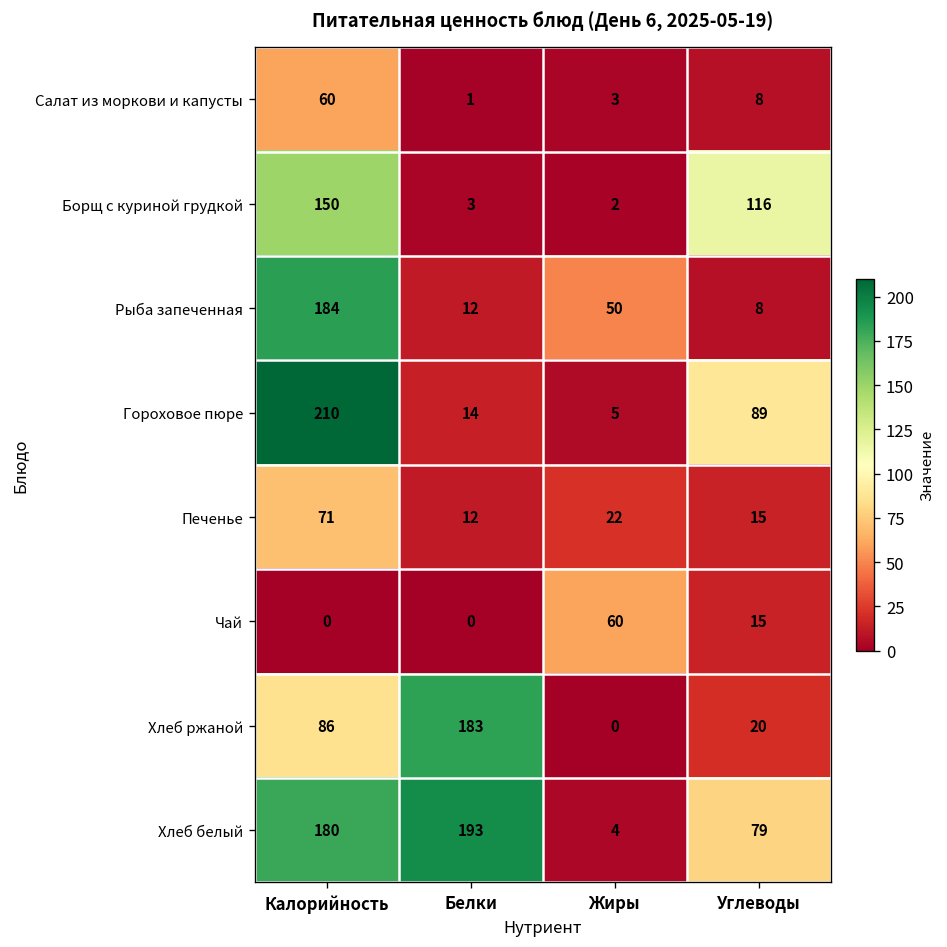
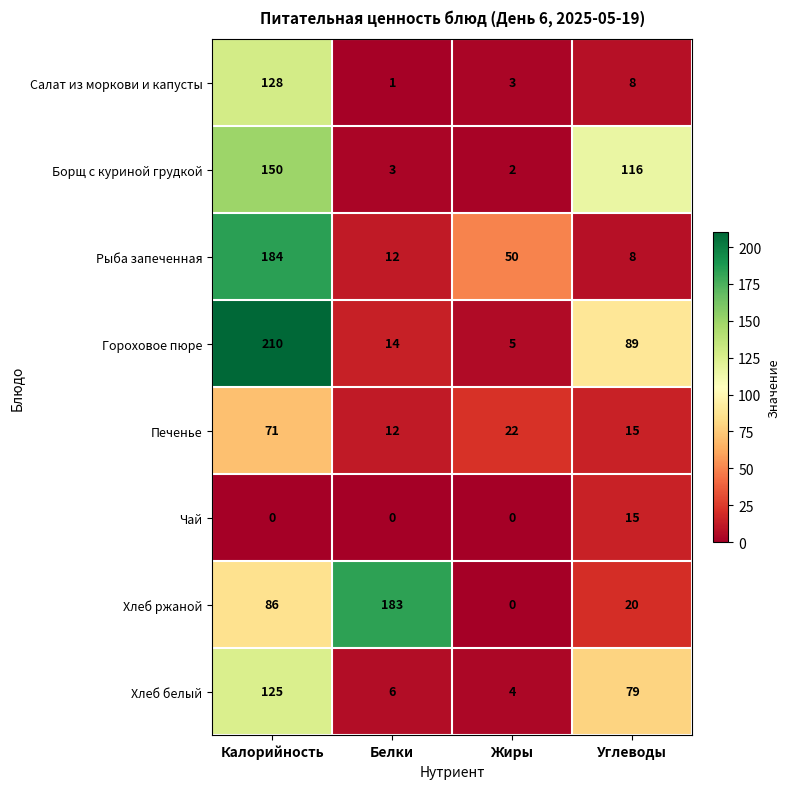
  {
    "Салат из моркови и капусты": {
-     "Калорийность": 60,
+     "Калорийность": 128,
      "Белки": 1,
      "Жиры": 3,
      "Углеводы": 8
    },
    "Борщ с куриной грудкой": {
      "Калорийность": 150,
      "Белки": 3,
      "Жиры": 2,
      "Углеводы": 116
    },
    "Рыба запеченная": {
      "Калорийность": 184,
      "Белки": 12,
      "Жиры": 50,
      "Углеводы": 8
    },
    "Гороховое пюре": {
      "Калорийность": 210,
      "Белки": 14,
      "Жиры": 5,
      "Углеводы": 89
    },
    "Печенье": {
      "Калорийность": 71,
      "Белки": 12,
      "Жиры": 22,
      "Углеводы": 15
    },
    "Чай": {
      "Калорийность": 0,
      "Белки": 0,
-     "Жиры": 60,
+     "Жиры": 0,
      "Углеводы": 15
    },
    "Хлеб ржаной": {
      "Калорийность": 86,
      "Белки": 183,
      "Жиры": 0,
      "Углеводы": 20
    },
    "Хлеб белый": {
-     "Калорийность": 180,
-     "Белки": 193,
+     "Калорийность": 125,
+     "Белки": 6,
      "Жиры": 4,
      "Углеводы": 79
    }
  }
